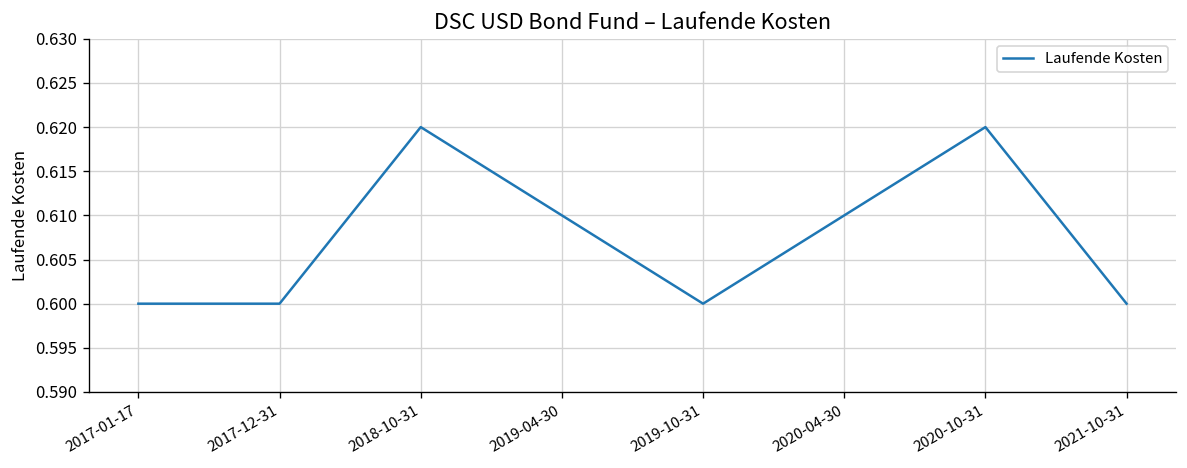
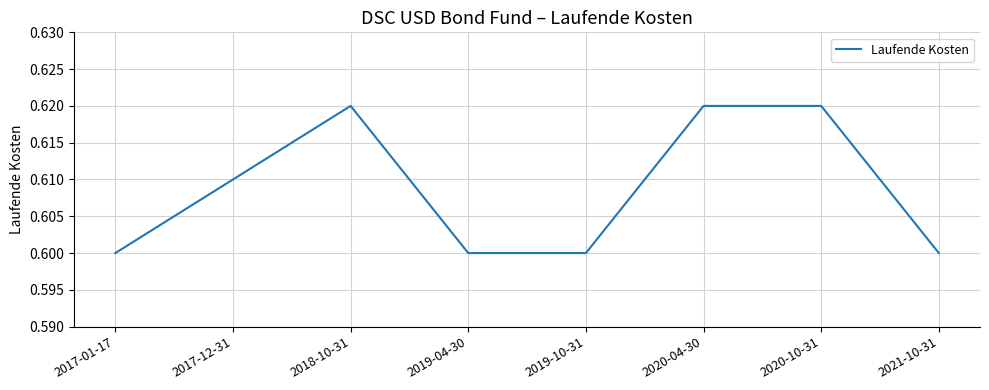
  {
    "2017-01-17": 0.60,
-   "2017-12-31": 0.60,
+   "2017-12-31": 0.61,
    "2018-10-31": 0.62,
-   "2019-04-30": 0.61,
+   "2019-04-30": 0.60,
    "2019-10-31": 0.60,
-   "2020-04-30": 0.61,
+   "2020-04-30": 0.62,
    "2020-10-31": 0.62,
    "2021-10-31": 0.60
  }
